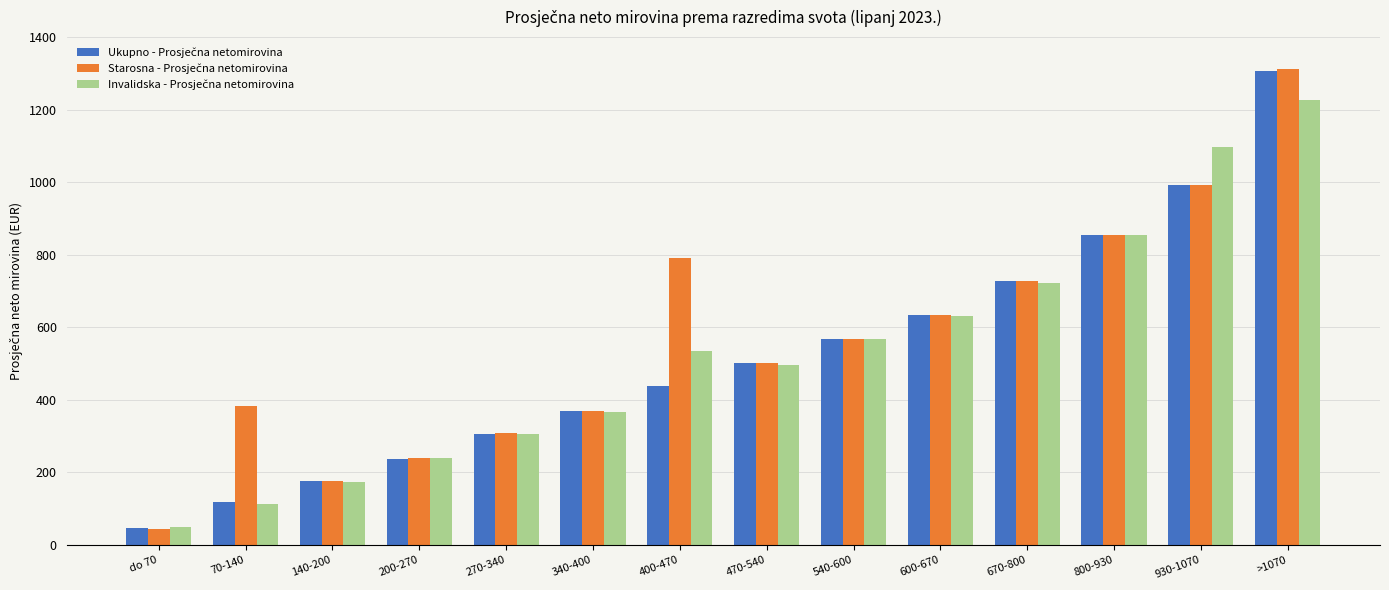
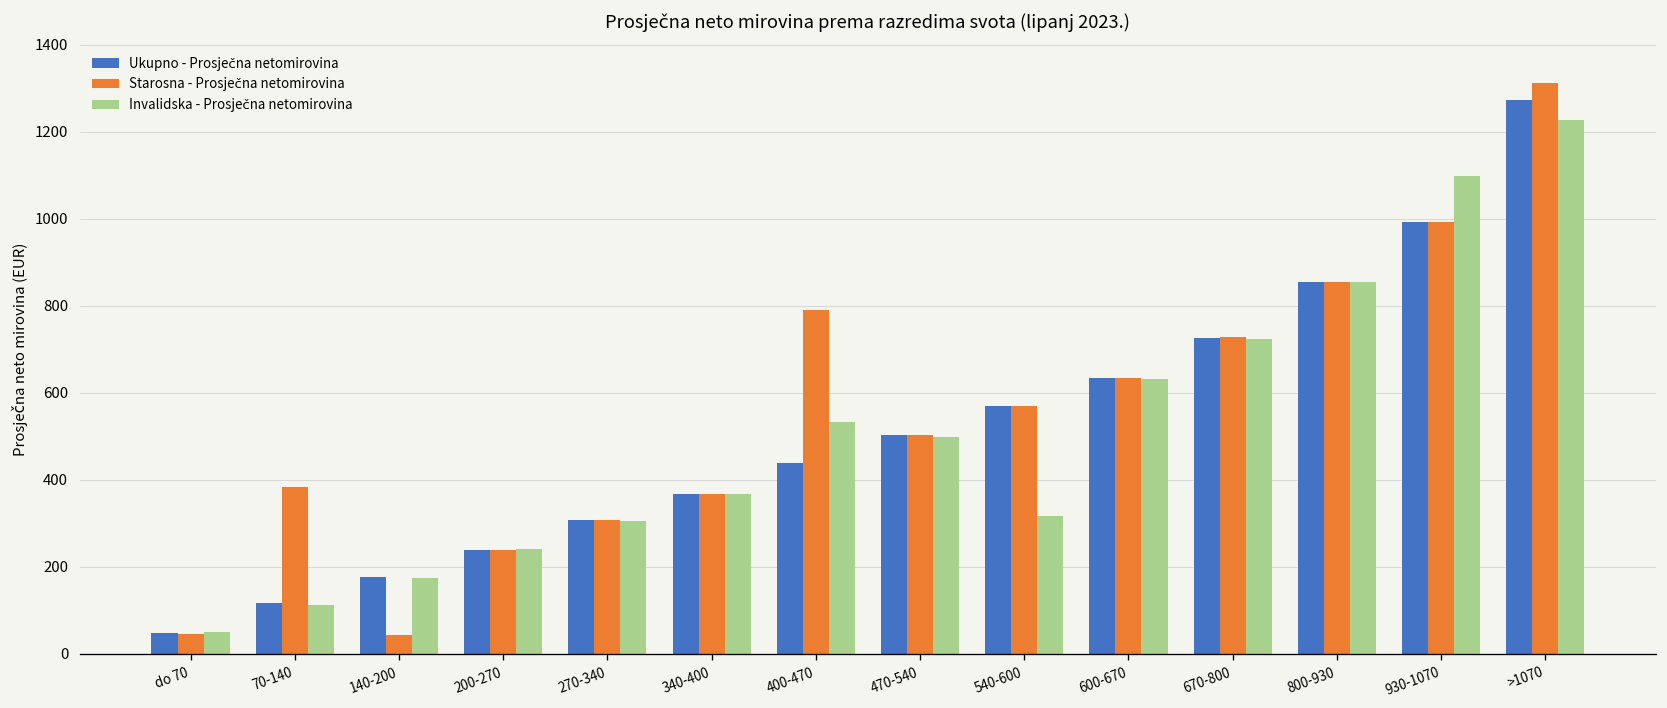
  {
    "Ukupno - Prosječna netomirovina": {
      "do 70": 50,
      "70-140": 120,
      "140-200": 180,
      "200-270": 240,
      "270-340": 310,
      "340-400": 370,
      "400-470": 440,
      "470-540": 500,
      "540-600": 570,
      "600-670": 630,
      "670-800": 730,
      "800-930": 850,
      "930-1070": 990,
-     ">1070": 1310
+     ">1070": 1270
    },
    "Starosna - Prosječna netomirovina": {
      "do 70": 40,
      "70-140": 380,
-     "140-200": 180,
+     "140-200": 40,
      "200-270": 240,
      "270-340": 310,
      "340-400": 370,
      "400-470": 790,
      "470-540": 500,
      "540-600": 570,
      "600-670": 630,
      "670-800": 730,
      "800-930": 850,
      "930-1070": 990,
      ">1070": 1310
    },
    "Invalidska - Prosječna netomirovina": {
      "do 70": 50,
      "70-140": 110,
      "140-200": 170,
      "200-270": 240,
      "270-340": 300,
      "340-400": 370,
      "400-470": 530,
      "470-540": 500,
-     "540-600": 570,
+     "540-600": 320,
      "600-670": 630,
      "670-800": 720,
      "800-930": 860,
      "930-1070": 1100,
      ">1070": 1230
    }
  }
